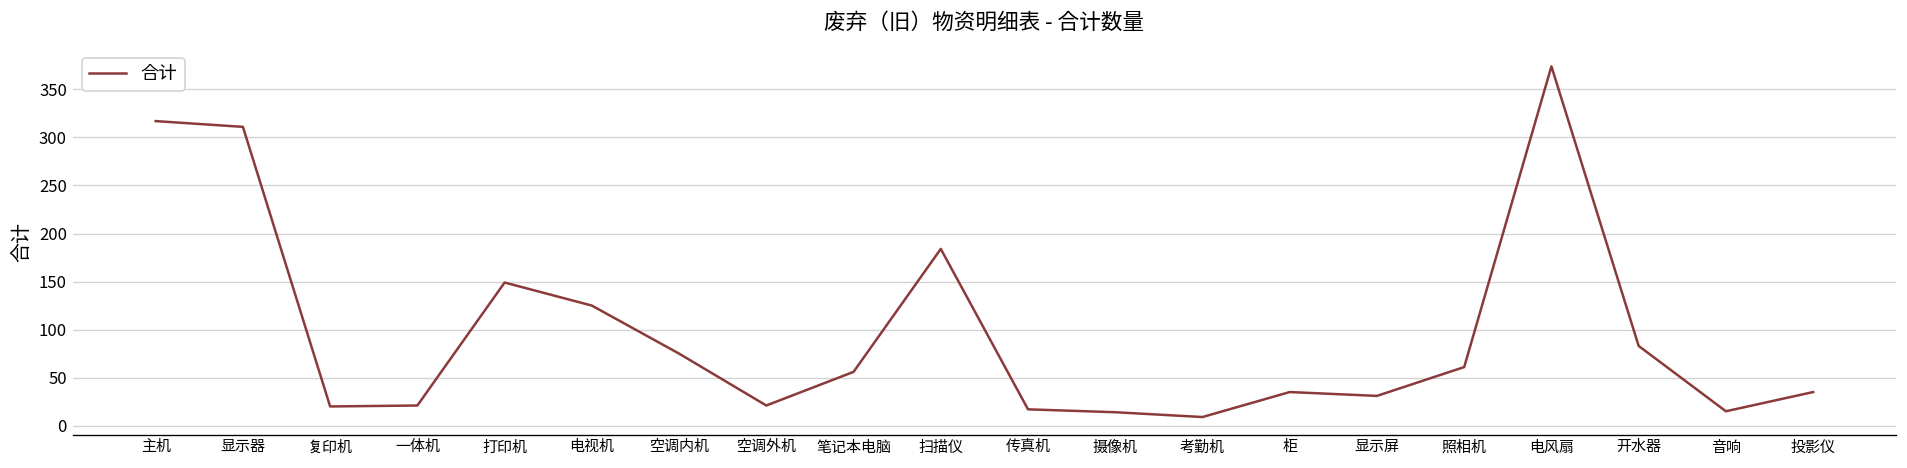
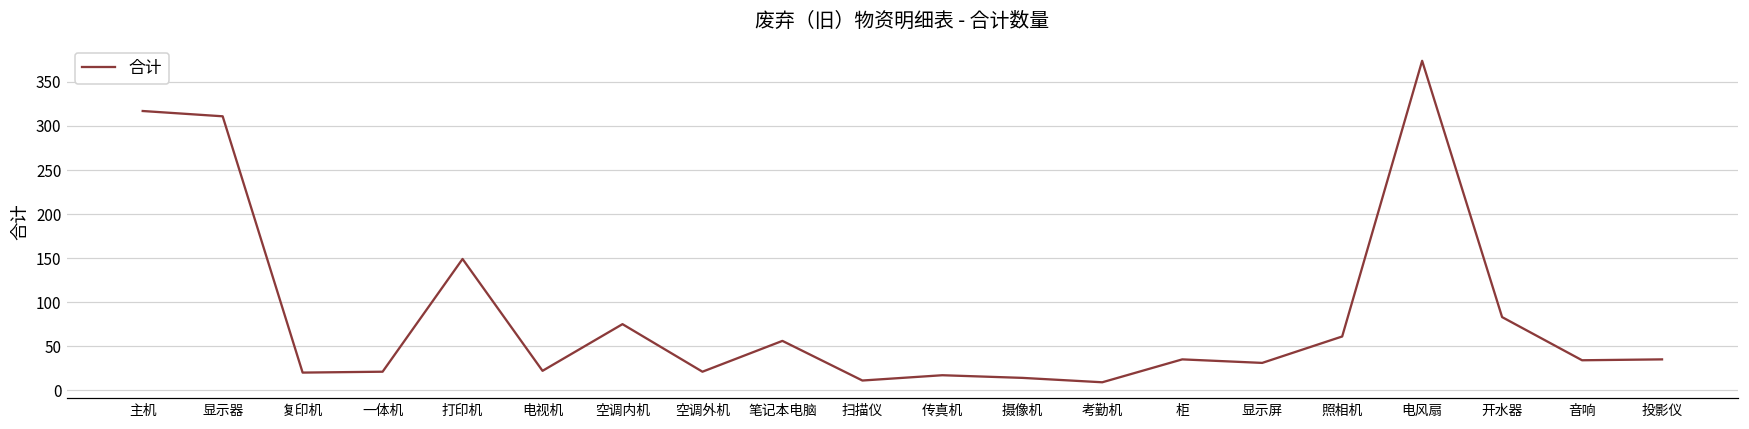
  {
    "主机": 320,
    "显示器": 310,
    "复印机": 20,
    "一体机": 20,
    "打印机": 150,
-   "电视机": 130,
+   "电视机": 20,
    "空调内机": 80,
    "空调外机": 20,
    "笔记本电脑": 60,
-   "扫描仪": 180,
+   "扫描仪": 10,
    "传真机": 20,
    "摄像机": 10,
    "考勤机": 10,
    "柜": 40,
    "显示屏": 30,
    "照相机": 60,
    "电风扇": 370,
    "开水器": 80,
-   "音响": 20,
+   "音响": 30,
    "投影仪": 40
  }
